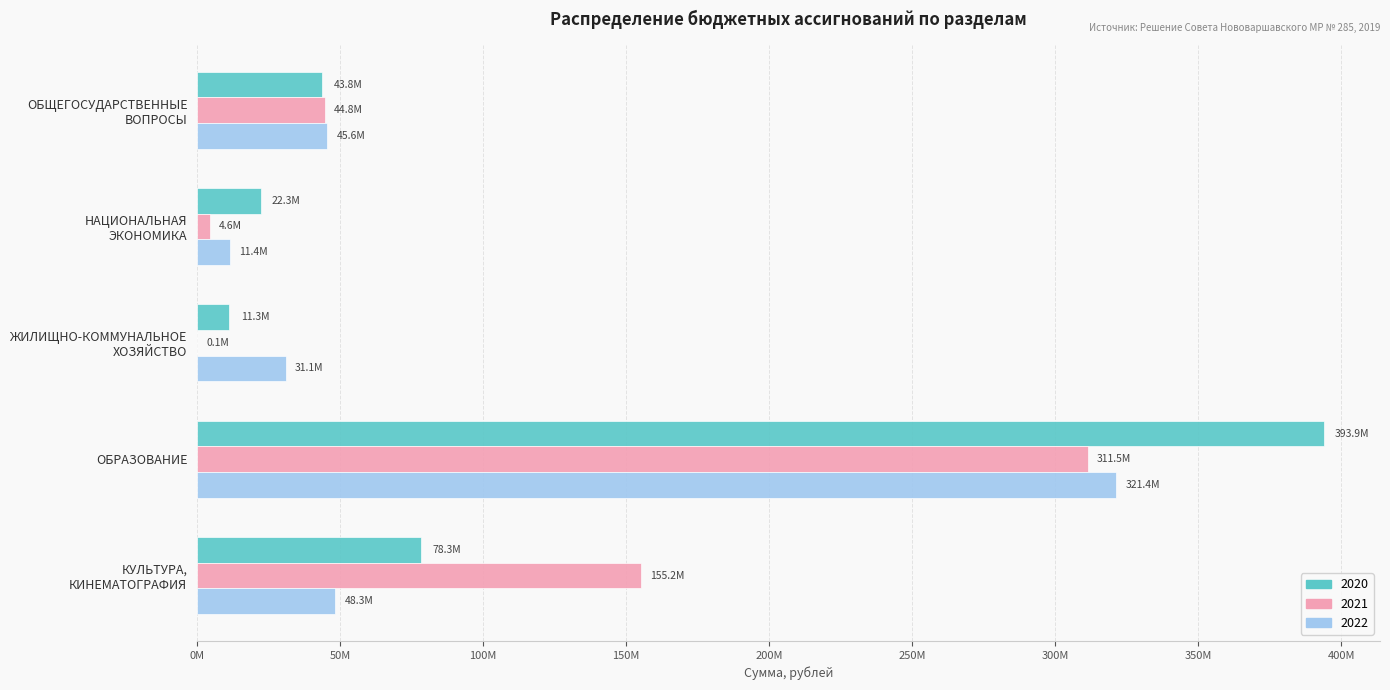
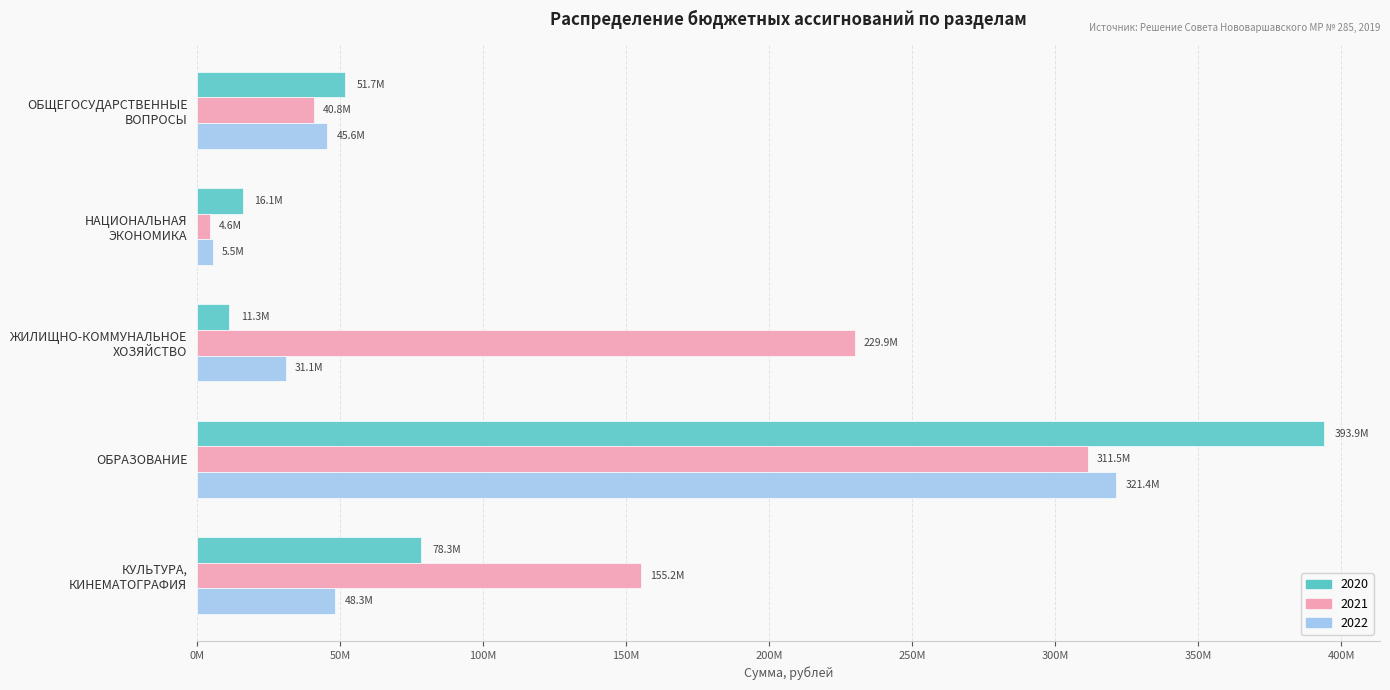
  {
    "2020": {
-     "ОБЩЕГОСУДАРСТВЕННЫЕ ВОПРОСЫ": "43.8M",
-     "НАЦИОНАЛЬНАЯ ЭКОНОМИКА": "22.3M",
+     "ОБЩЕГОСУДАРСТВЕННЫЕ ВОПРОСЫ": "51.7M",
+     "НАЦИОНАЛЬНАЯ ЭКОНОМИКА": "16.1M",
      "ЖИЛИЩНО-КОММУНАЛЬНОЕ ХОЗЯЙСТВО": "11.3M",
      "ОБРАЗОВАНИЕ": "393.9M",
      "КУЛЬТУРА, КИНЕМАТОГРАФИЯ": "78.3M"
    },
    "2021": {
-     "ОБЩЕГОСУДАРСТВЕННЫЕ ВОПРОСЫ": "44.8M",
+     "ОБЩЕГОСУДАРСТВЕННЫЕ ВОПРОСЫ": "40.8M",
      "НАЦИОНАЛЬНАЯ ЭКОНОМИКА": "4.6M",
-     "ЖИЛИЩНО-КОММУНАЛЬНОЕ ХОЗЯЙСТВО": "0.1M",
+     "ЖИЛИЩНО-КОММУНАЛЬНОЕ ХОЗЯЙСТВО": "229.9M",
      "ОБРАЗОВАНИЕ": "311.5M",
      "КУЛЬТУРА, КИНЕМАТОГРАФИЯ": "155.2M"
    },
    "2022": {
      "ОБЩЕГОСУДАРСТВЕННЫЕ ВОПРОСЫ": "45.6M",
-     "НАЦИОНАЛЬНАЯ ЭКОНОМИКА": "11.4M",
+     "НАЦИОНАЛЬНАЯ ЭКОНОМИКА": "5.5M",
      "ЖИЛИЩНО-КОММУНАЛЬНОЕ ХОЗЯЙСТВО": "31.1M",
      "ОБРАЗОВАНИЕ": "321.4M",
      "КУЛЬТУРА, КИНЕМАТОГРАФИЯ": "48.3M"
    }
  }
